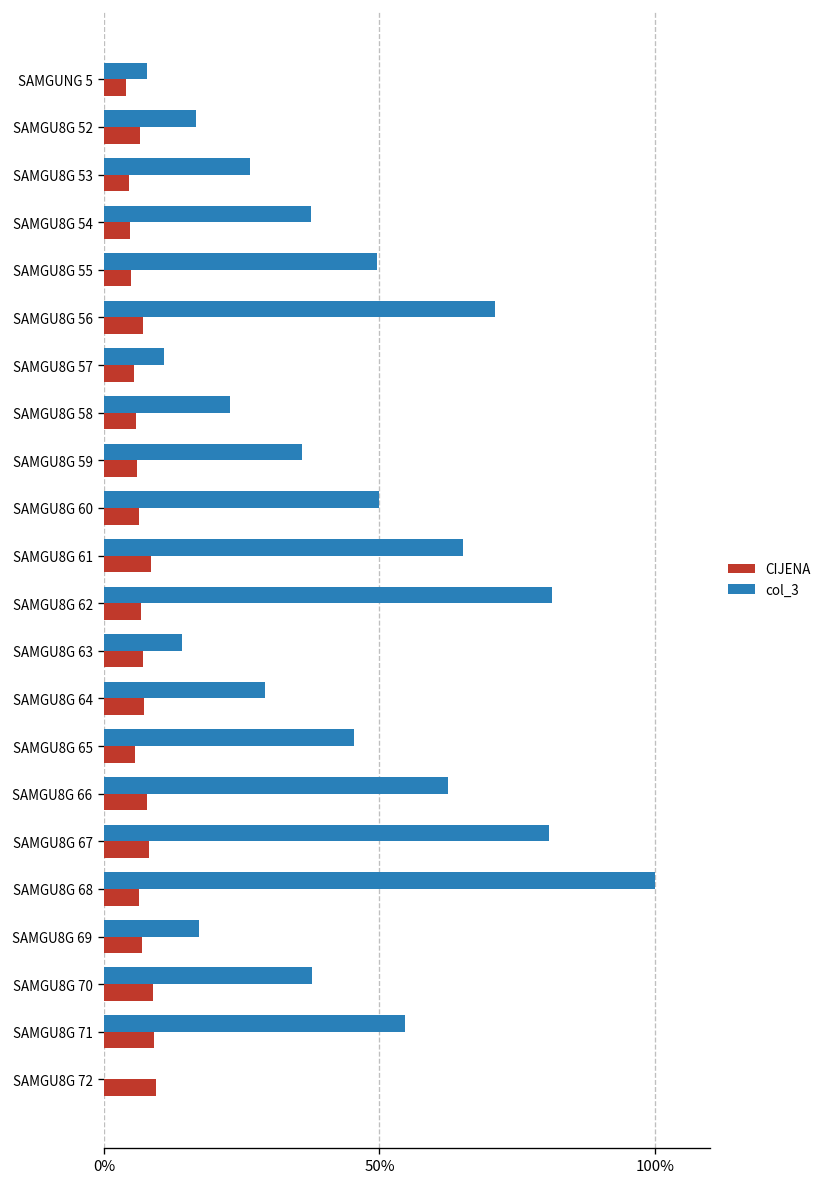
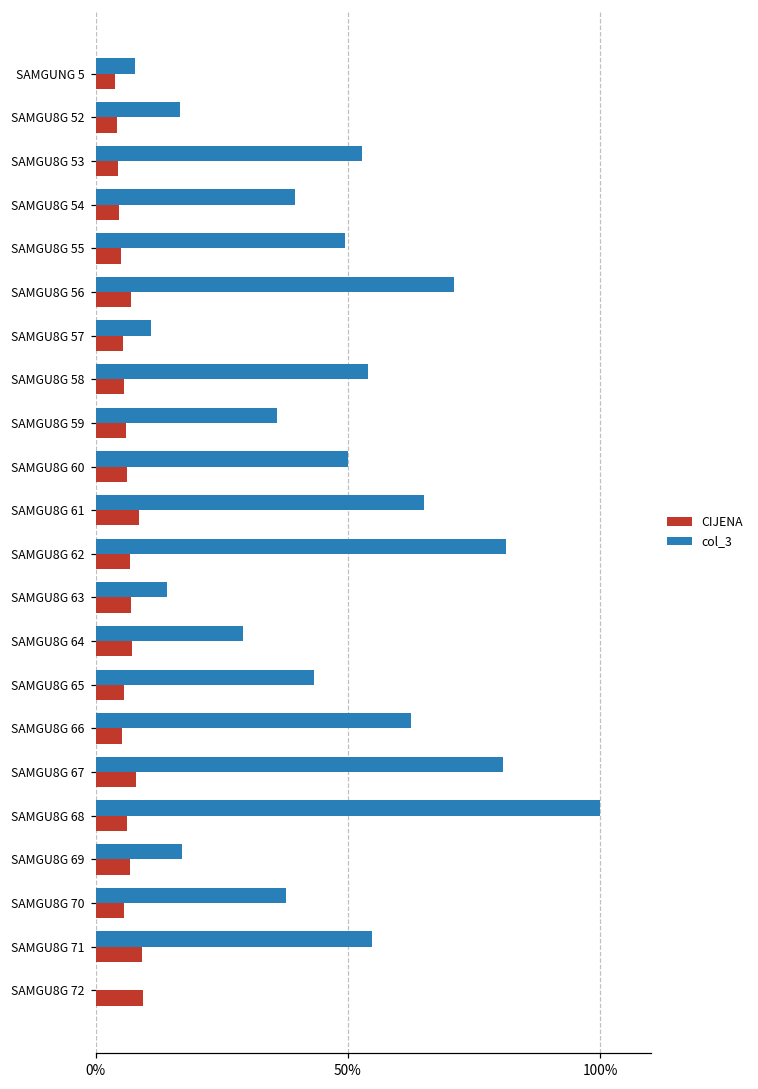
  {
    "CIJENA": {
      "SAMGUNG 5": "4%",
-     "SAMGU8G 52": "7%",
+     "SAMGU8G 52": "4%",
      "SAMGU8G 53": "4%",
      "SAMGU8G 54": "5%",
      "SAMGU8G 55": "5%",
      "SAMGU8G 56": "7%",
      "SAMGU8G 57": "5%",
      "SAMGU8G 58": "6%",
      "SAMGU8G 59": "6%",
      "SAMGU8G 60": "6%",
      "SAMGU8G 61": "9%",
      "SAMGU8G 62": "7%",
      "SAMGU8G 63": "7%",
      "SAMGU8G 64": "7%",
      "SAMGU8G 65": "6%",
-     "SAMGU8G 66": "8%",
+     "SAMGU8G 66": "5%",
      "SAMGU8G 67": "8%",
      "SAMGU8G 68": "6%",
      "SAMGU8G 69": "7%",
-     "SAMGU8G 70": "9%",
+     "SAMGU8G 70": "6%",
      "SAMGU8G 71": "9%",
      "SAMGU8G 72": "9%"
    },
    "col_3": {
      "SAMGUNG 5": "8%",
      "SAMGU8G 52": "17%",
-     "SAMGU8G 53": "27%",
-     "SAMGU8G 54": "38%",
+     "SAMGU8G 53": "53%",
+     "SAMGU8G 54": "40%",
      "SAMGU8G 55": "49%",
      "SAMGU8G 56": "71%",
      "SAMGU8G 57": "11%",
-     "SAMGU8G 58": "23%",
+     "SAMGU8G 58": "54%",
      "SAMGU8G 59": "36%",
      "SAMGU8G 60": "50%",
      "SAMGU8G 61": "65%",
      "SAMGU8G 62": "81%",
      "SAMGU8G 63": "14%",
      "SAMGU8G 64": "29%",
-     "SAMGU8G 65": "45%",
+     "SAMGU8G 65": "43%",
      "SAMGU8G 66": "63%",
      "SAMGU8G 67": "81%",
      "SAMGU8G 68": "100%",
      "SAMGU8G 69": "17%",
      "SAMGU8G 70": "38%",
      "SAMGU8G 71": "55%",
      "SAMGU8G 72": "0%"
    }
  }
